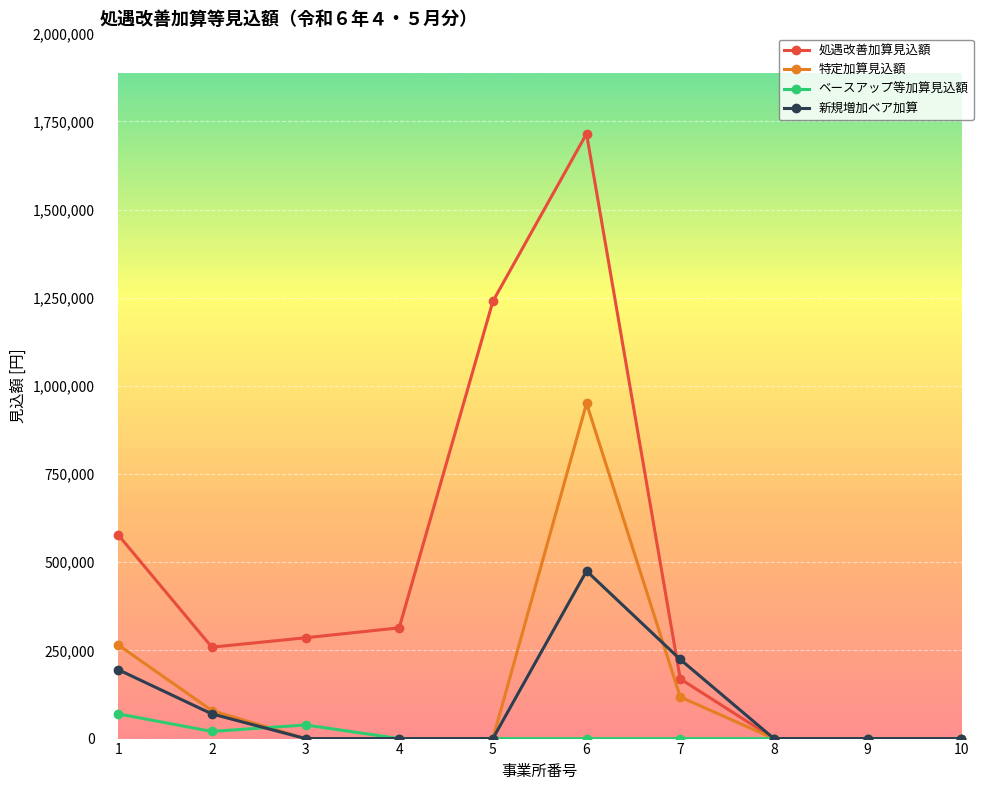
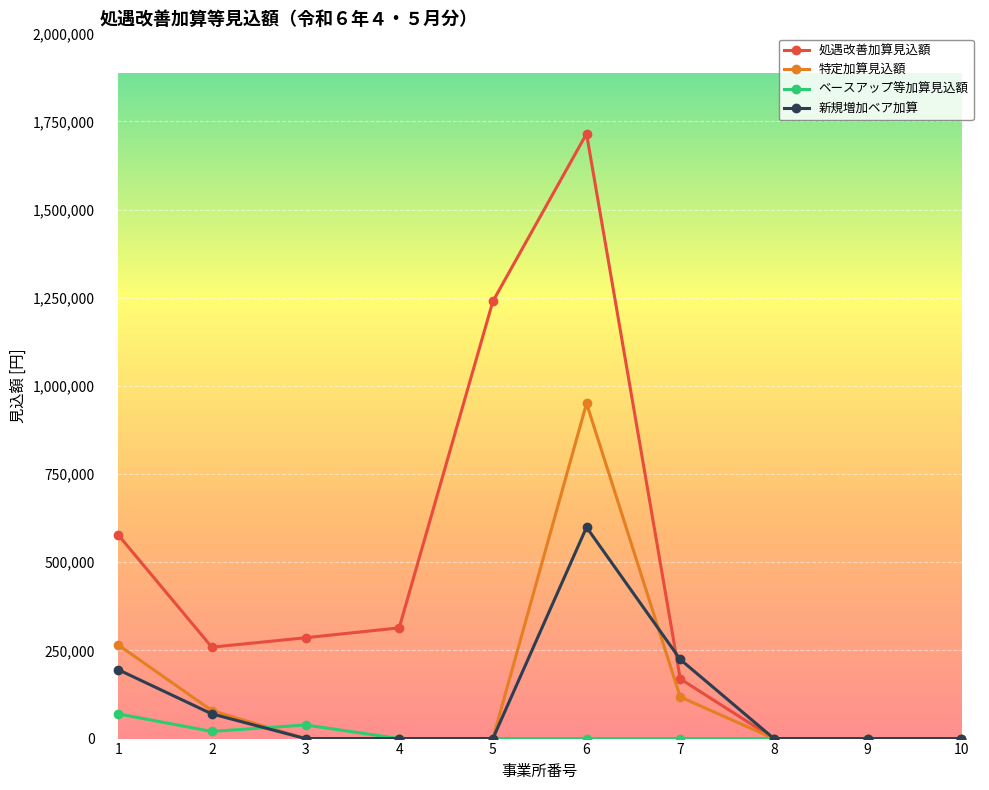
  {
    "ベースアップ等加算見込額": {
      "1": "70,000",
      "2": "20,000",
      "3": "40,000",
      "6": "0",
      "7": "0"
    },
    "新規増加ベア加算": {
      "1": "200,000",
      "2": "70,000",
-     "6": "480,000",
+     "6": "600,000",
      "7": "220,000"
    }
  }
